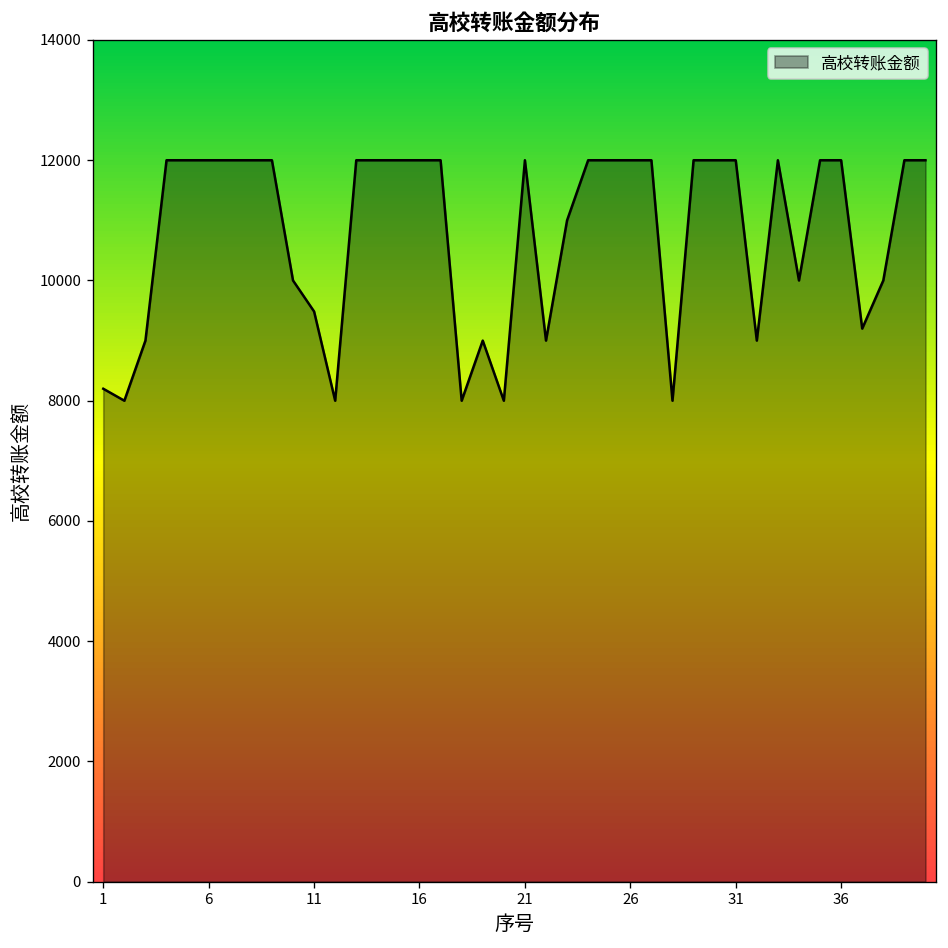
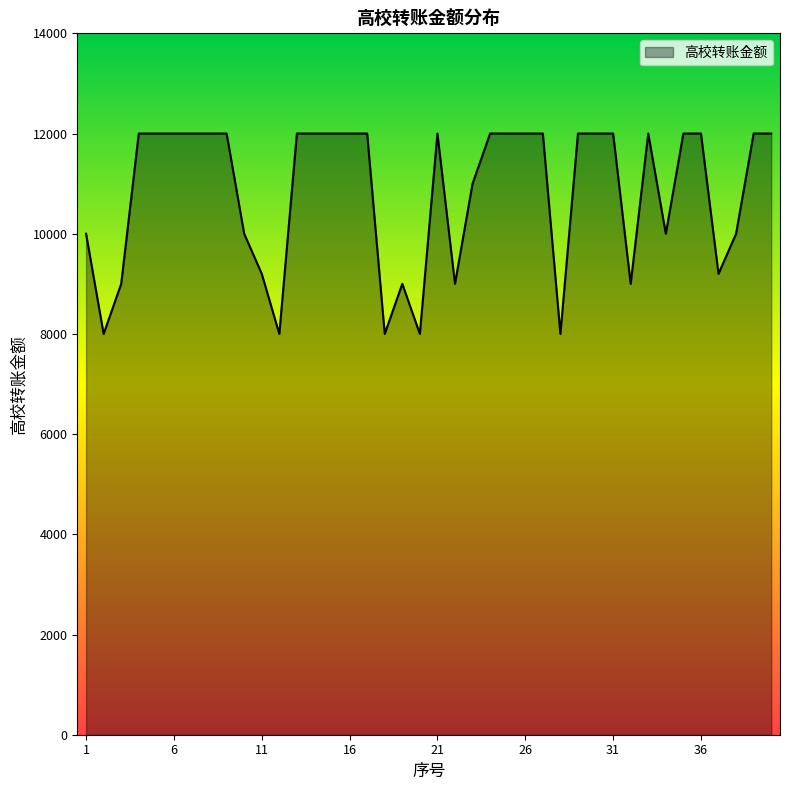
  {
-   "1": 8200,
+   "1": 10000,
    "6": 12000,
-   "11": 9500,
+   "11": 9200,
    "16": 12000,
    "21": 12000,
    "26": 12000,
    "31": 12000,
    "36": 12000
  }
